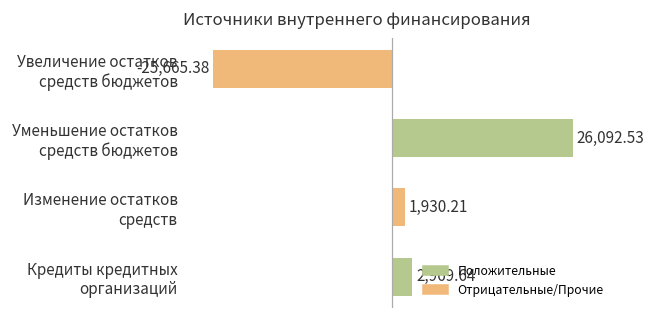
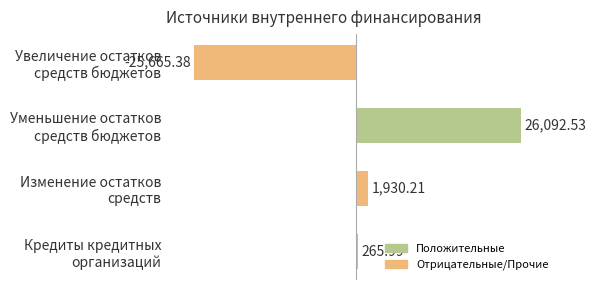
  {
    "Увеличение остатков средств бюджетов": "-25,665.38",
    "Уменьшение остатков средств бюджетов": "26,092.53",
    "Изменение остатков средств": "1,930.21",
-   "Кредиты кредитных организаций": "2,969.64"
+   "Кредиты кредитных организаций": "265.99"
  }
